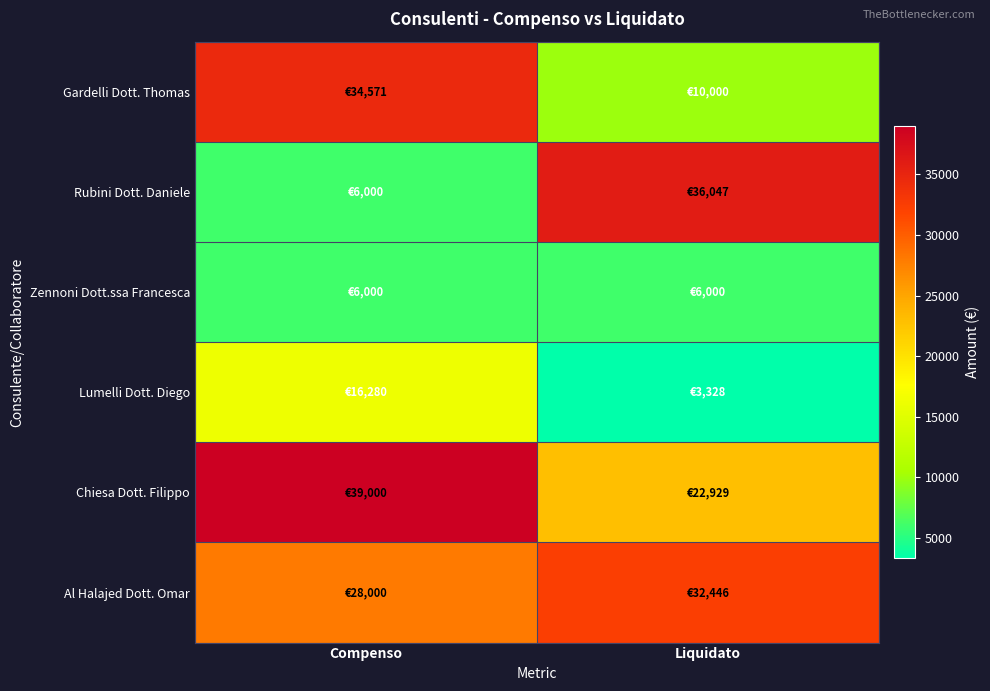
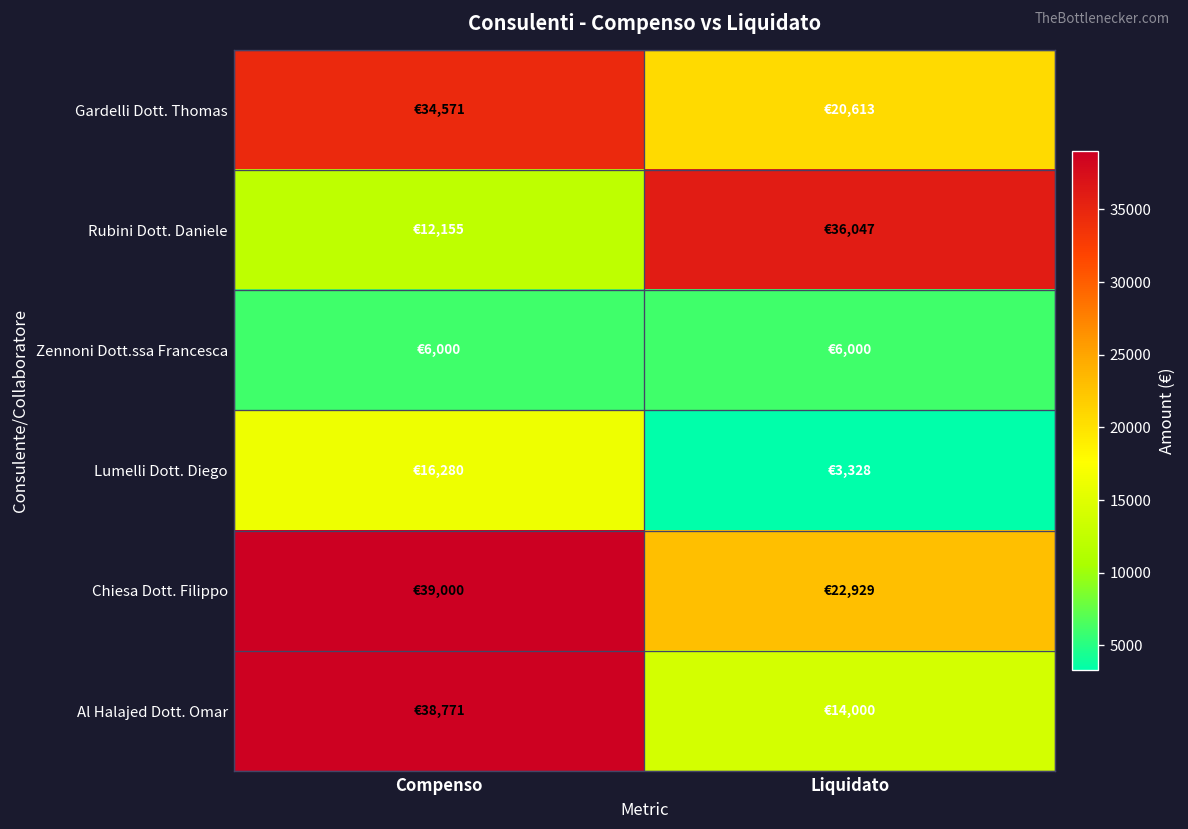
  {
    "Gardelli Dott. Thomas": {
      "Compenso": "€34,571",
-     "Liquidato": "€10,000"
+     "Liquidato": "€20,613"
    },
    "Rubini Dott. Daniele": {
-     "Compenso": "€6,000",
+     "Compenso": "€12,155",
      "Liquidato": "€36,047"
    },
    "Zennoni Dott.ssa Francesca": {
      "Compenso": "€6,000",
      "Liquidato": "€6,000"
    },
    "Lumelli Dott. Diego": {
      "Compenso": "€16,280",
      "Liquidato": "€3,328"
    },
    "Chiesa Dott. Filippo": {
      "Compenso": "€39,000",
      "Liquidato": "€22,929"
    },
    "Al Halajed Dott. Omar": {
-     "Compenso": "€28,000",
-     "Liquidato": "€32,446"
+     "Compenso": "€38,771",
+     "Liquidato": "€14,000"
    }
  }
